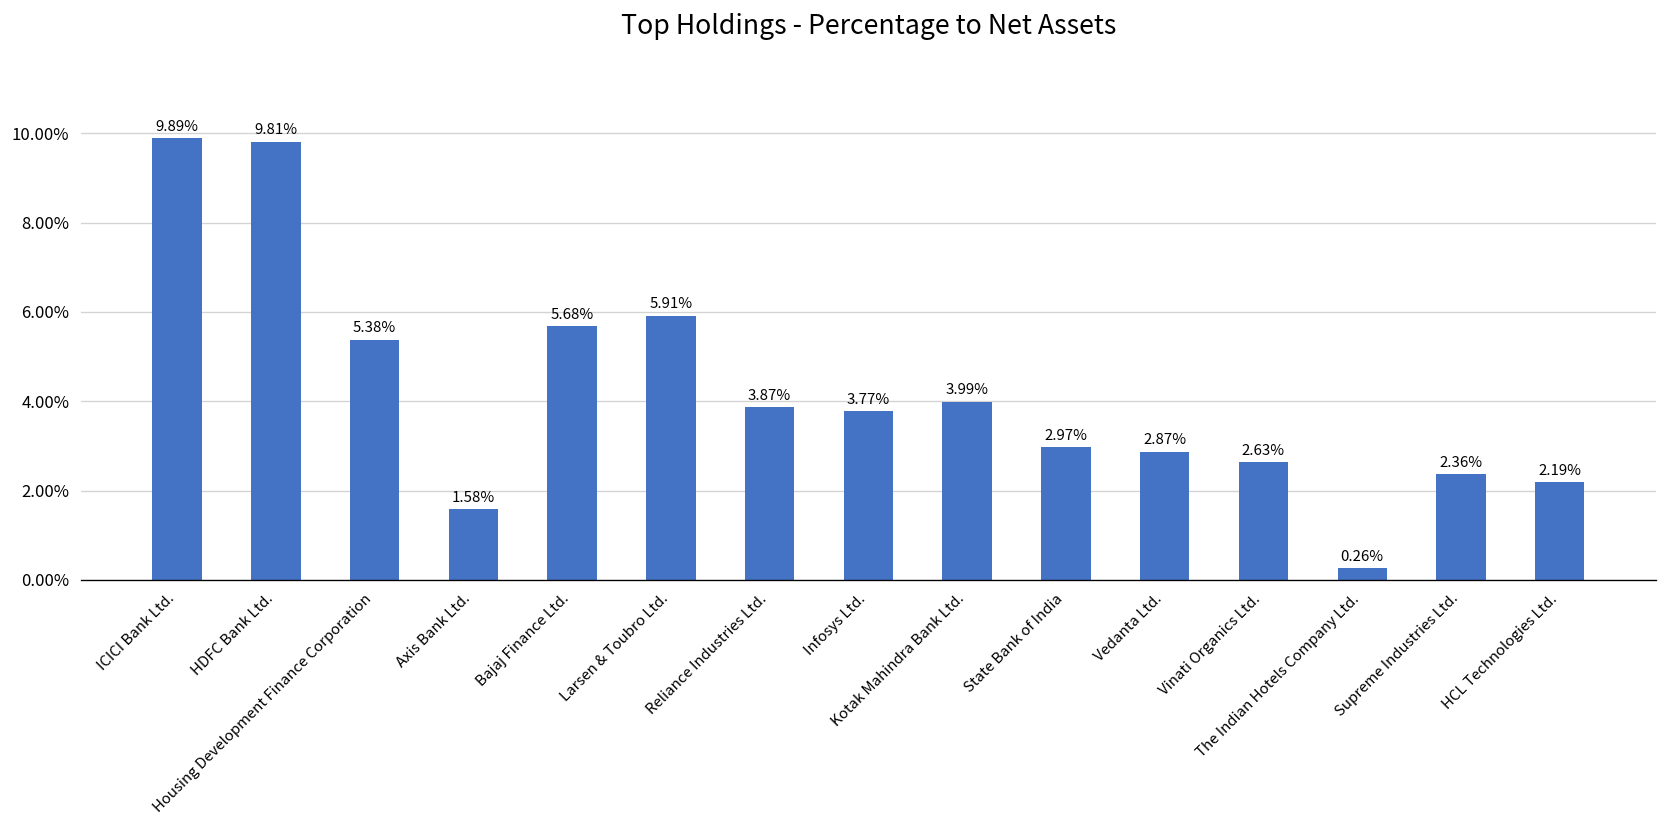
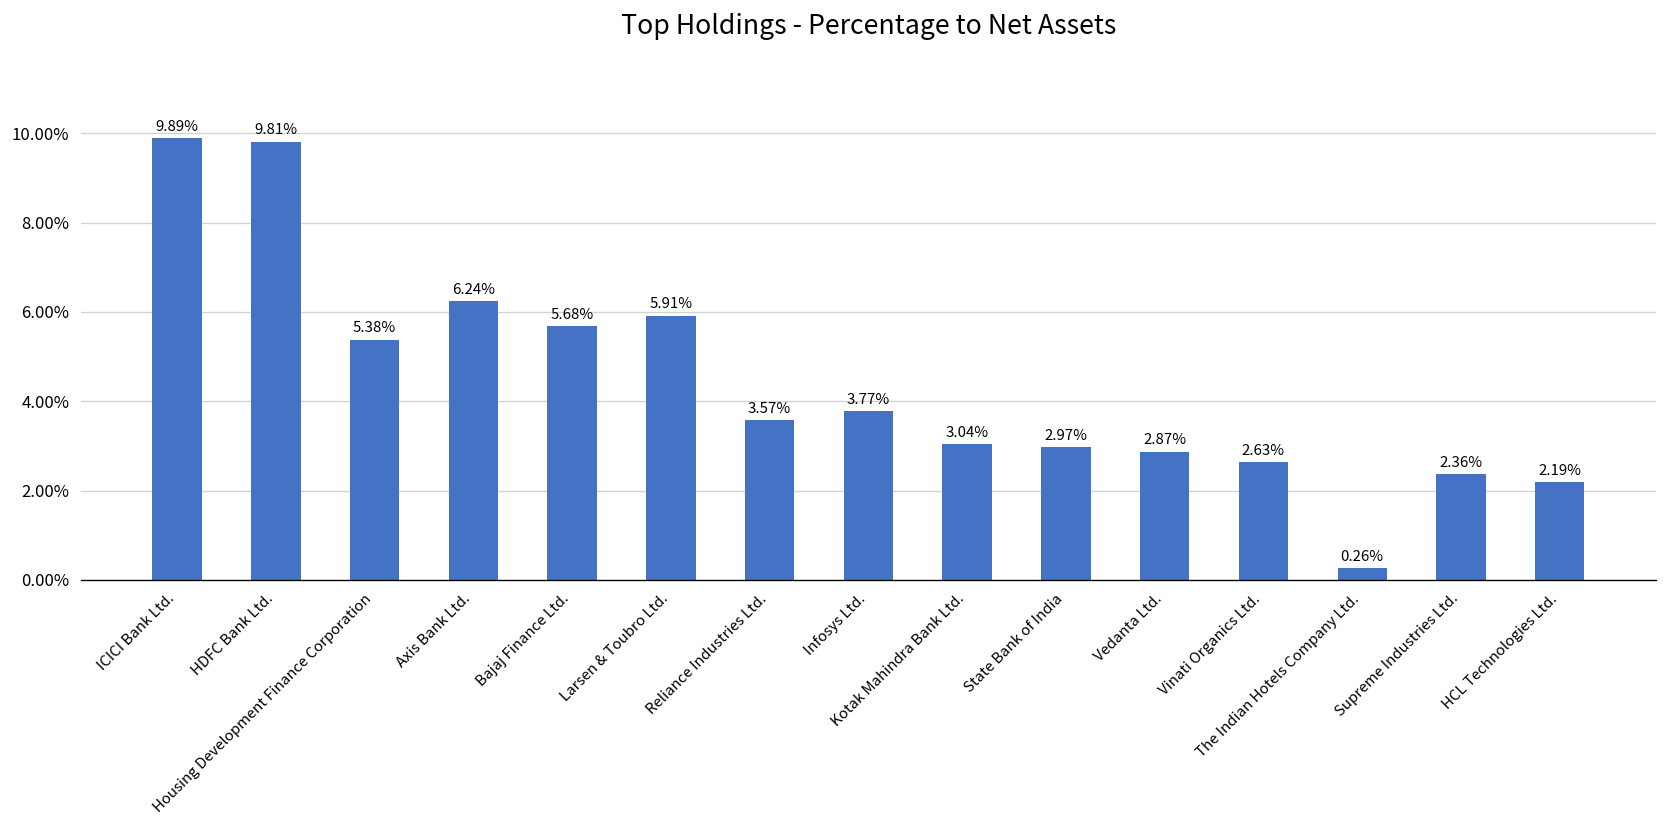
  {
    "ICICI Bank Ltd.": "9.89%",
    "HDFC Bank Ltd.": "9.81%",
    "Housing Development Finance Corporation": "5.38%",
-   "Axis Bank Ltd.": "1.58%",
+   "Axis Bank Ltd.": "6.24%",
    "Bajaj Finance Ltd.": "5.68%",
    "Larsen & Toubro Ltd.": "5.91%",
-   "Reliance Industries Ltd.": "3.87%",
+   "Reliance Industries Ltd.": "3.57%",
    "Infosys Ltd.": "3.77%",
-   "Kotak Mahindra Bank Ltd.": "3.99%",
+   "Kotak Mahindra Bank Ltd.": "3.04%",
    "State Bank of India": "2.97%",
    "Vedanta Ltd.": "2.87%",
    "Vinati Organics Ltd.": "2.63%",
    "The Indian Hotels Company Ltd.": "0.26%",
    "Supreme Industries Ltd.": "2.36%",
    "HCL Technologies Ltd.": "2.19%"
  }
